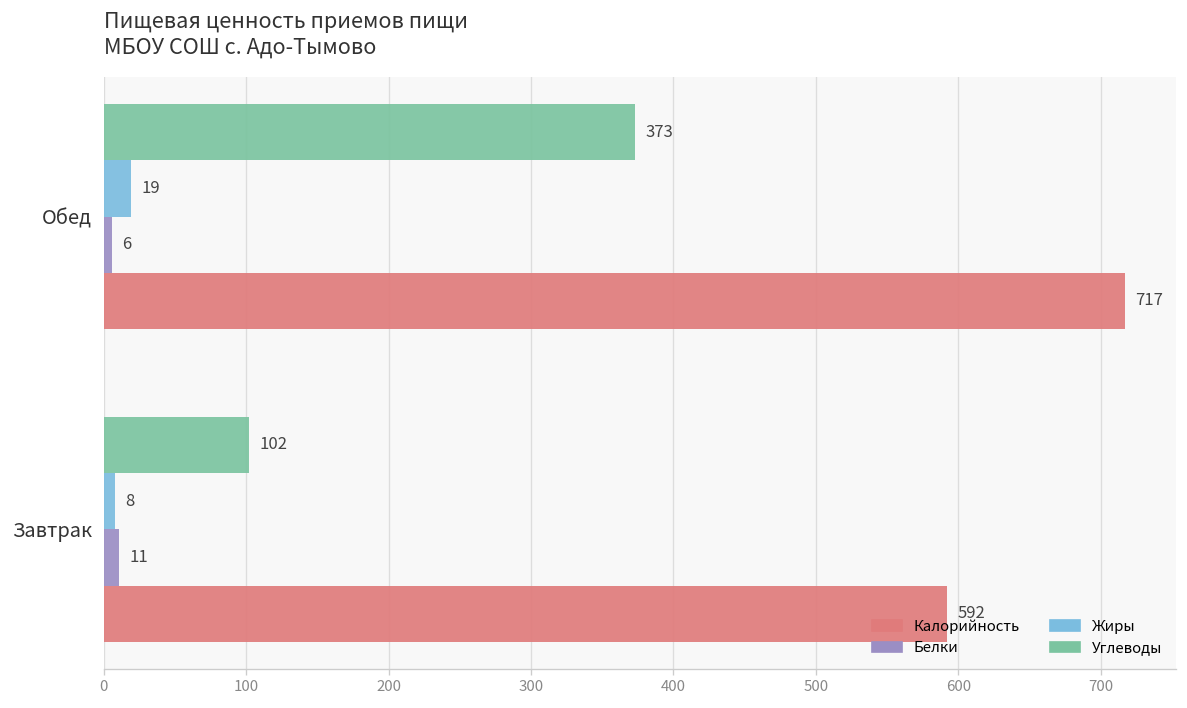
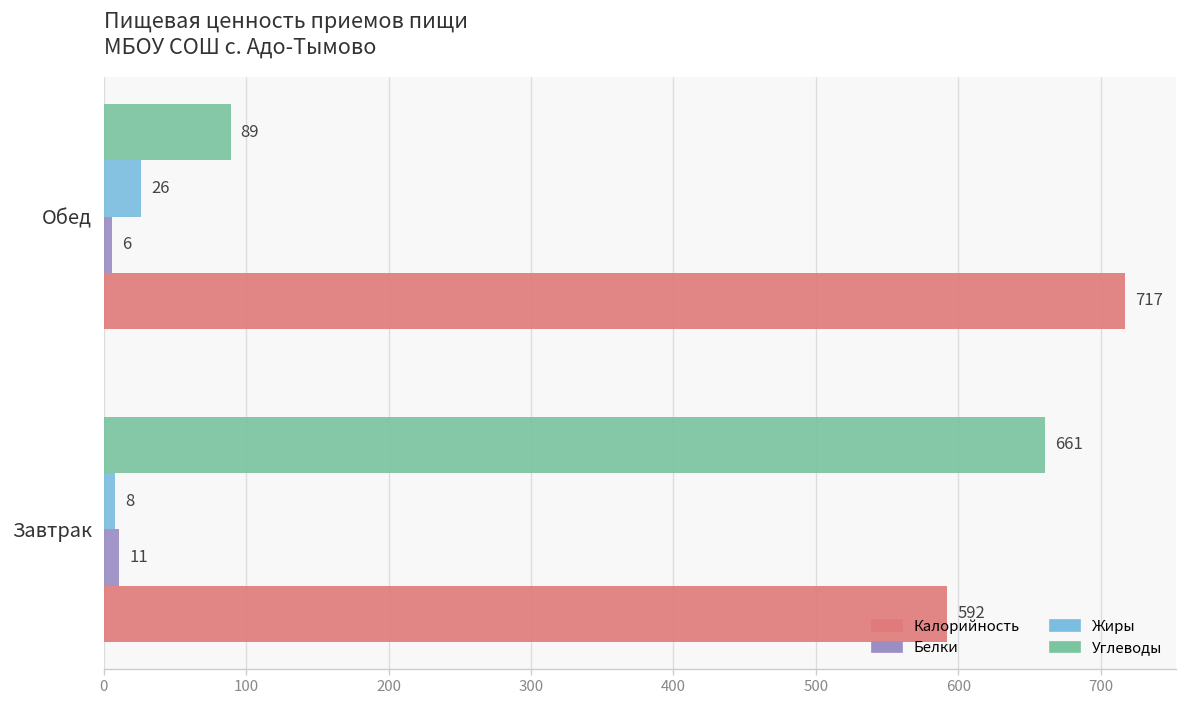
  {
    "Калорийность": {
      "Обед": 717,
      "Завтрак": 592
    },
    "Белки": {
      "Обед": 6,
      "Завтрак": 11
    },
    "Жиры": {
-     "Обед": 19,
+     "Обед": 26,
      "Завтрак": 8
    },
    "Углеводы": {
-     "Обед": 373,
-     "Завтрак": 102
+     "Обед": 89,
+     "Завтрак": 661
    }
  }
